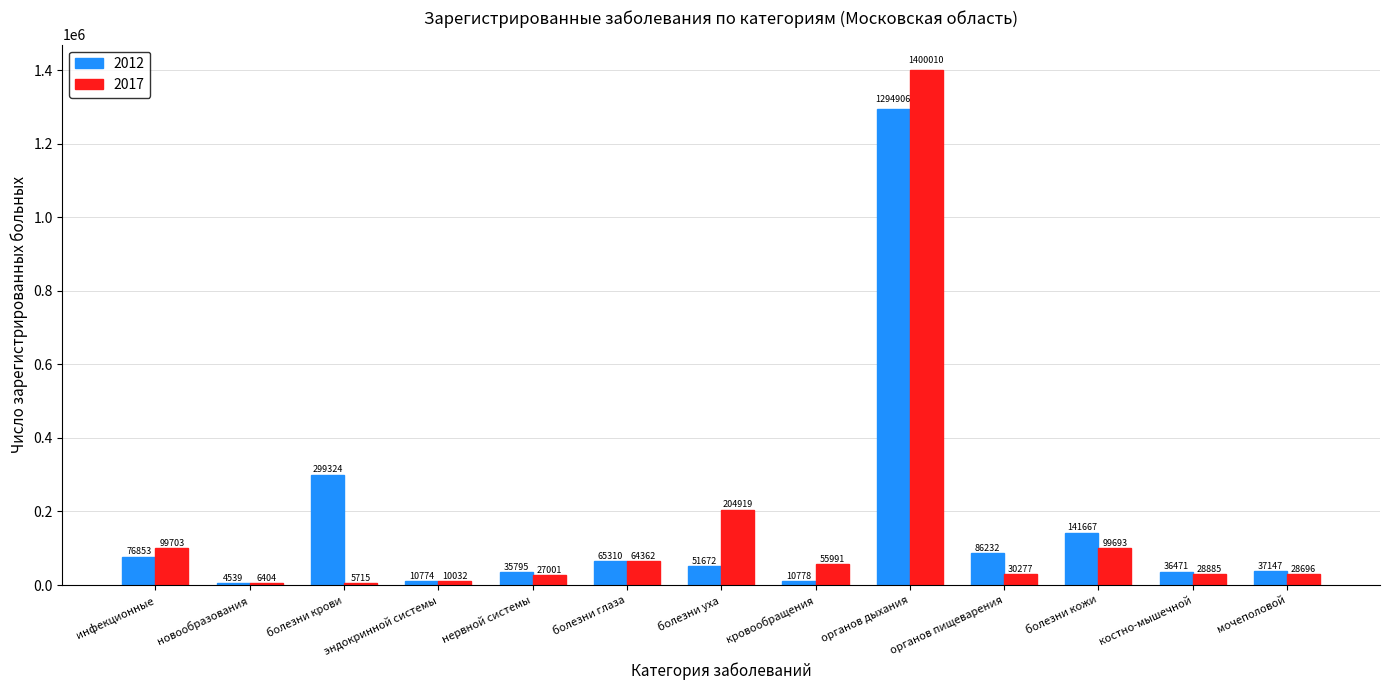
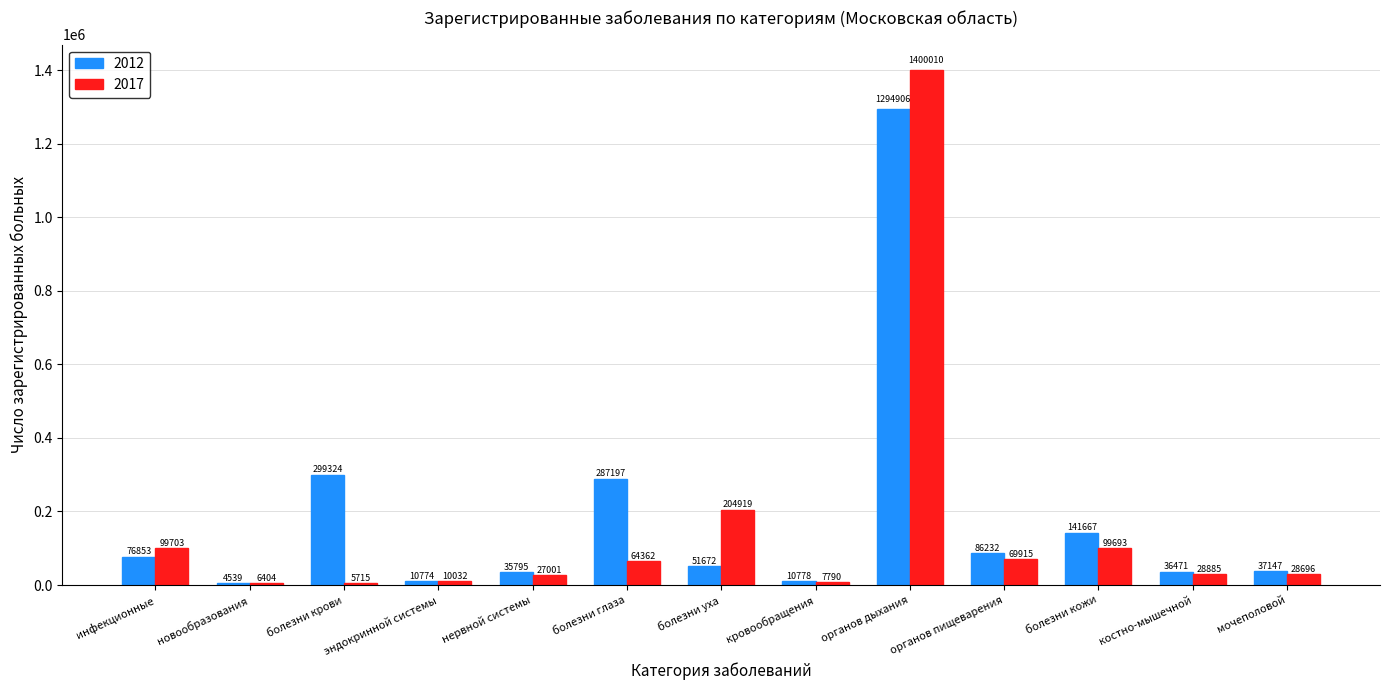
  {
    "2012": {
      "инфекционные": 76853,
      "новообразования": 4539,
      "болезни крови": 299324,
      "эндокринной системы": 10774,
      "нервной системы": 35795,
-     "болезни глаза": 65310,
+     "болезни глаза": 287197,
      "болезни уха": 51672,
      "кровообращения": 10778,
      "органов дыхания": 1294906,
      "органов пищеварения": 86232,
      "болезни кожи": 141667,
      "костно-мышечной": 36471,
      "мочеполовой": 37147
    },
    "2017": {
      "инфекционные": 99703,
      "новообразования": 6404,
      "болезни крови": 5715,
      "эндокринной системы": 10032,
      "нервной системы": 27001,
      "болезни глаза": 64362,
      "болезни уха": 204919,
-     "кровообращения": 55991,
+     "кровообращения": 7790,
      "органов дыхания": 1400010,
-     "органов пищеварения": 30277,
+     "органов пищеварения": 69915,
      "болезни кожи": 99693,
      "костно-мышечной": 28885,
      "мочеполовой": 28696
    }
  }
